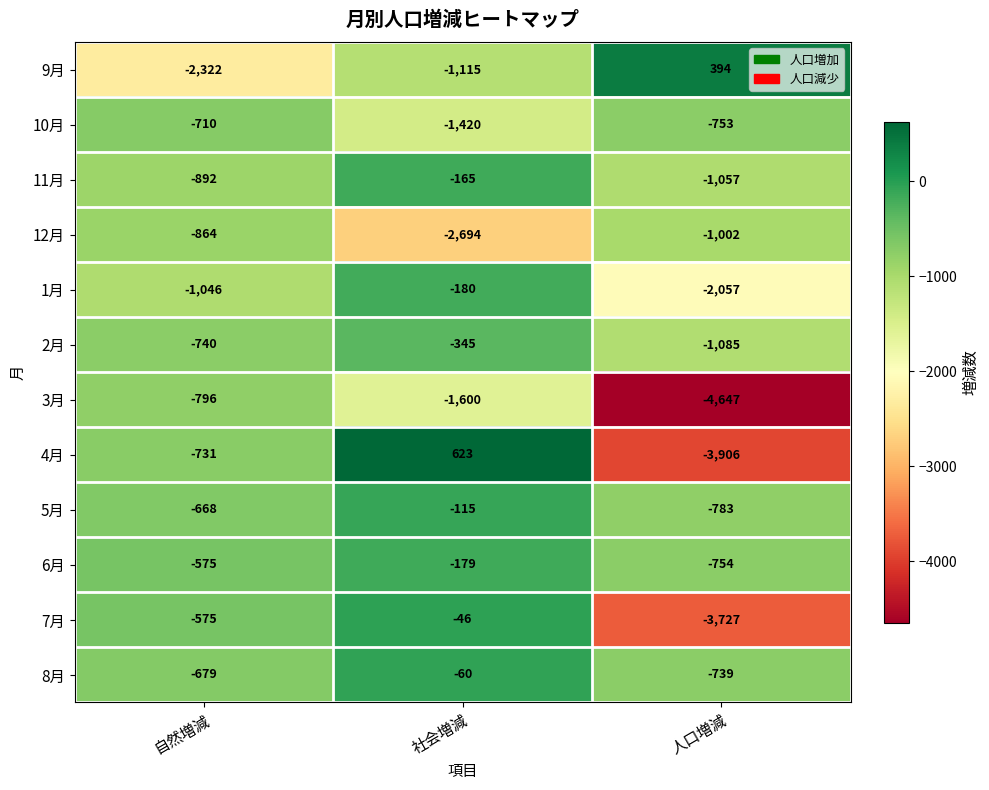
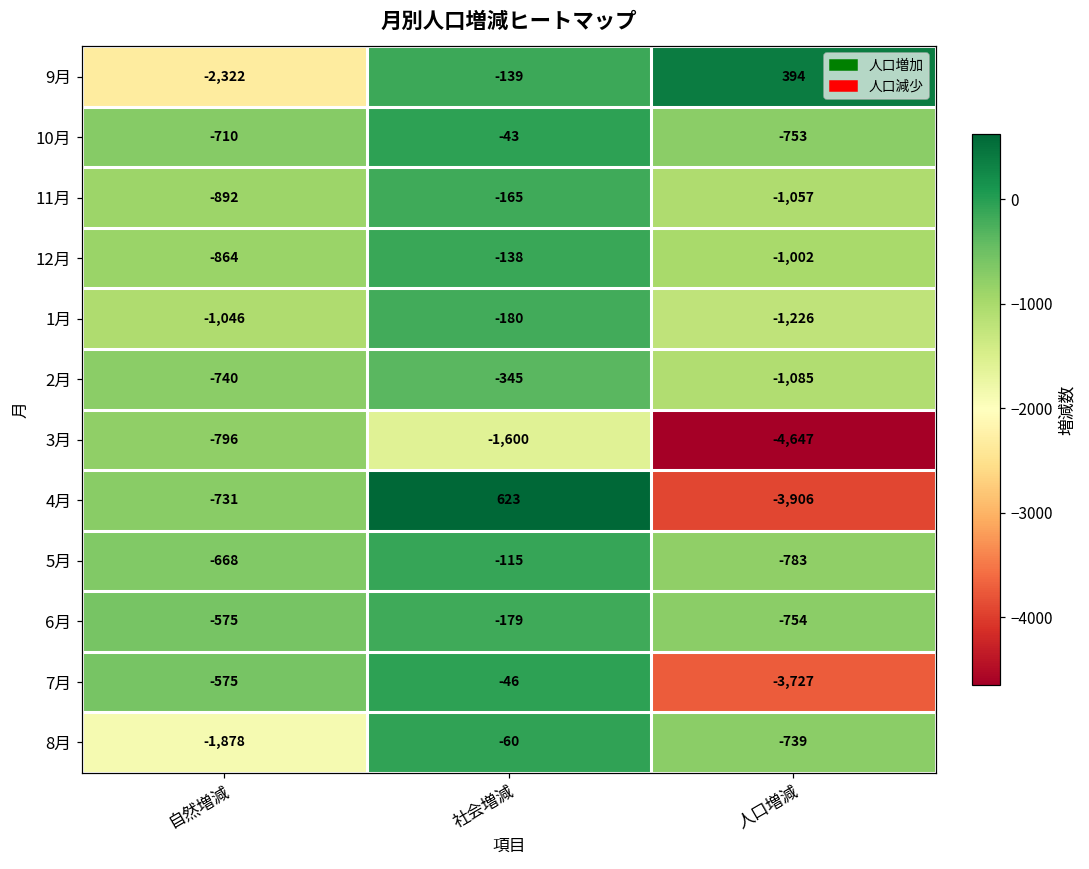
  {
    "9月": {
      "自然増減": "-2,322",
-     "社会増減": "-1,115",
+     "社会増減": "-139",
      "人口増減": "394"
    },
    "10月": {
      "自然増減": "-710",
-     "社会増減": "-1,420",
+     "社会増減": "-43",
      "人口増減": "-753"
    },
    "11月": {
      "自然増減": "-892",
      "社会増減": "-165",
      "人口増減": "-1,057"
    },
    "12月": {
      "自然増減": "-864",
-     "社会増減": "-2,694",
+     "社会増減": "-138",
      "人口増減": "-1,002"
    },
    "1月": {
      "自然増減": "-1,046",
      "社会増減": "-180",
-     "人口増減": "-2,057"
+     "人口増減": "-1,226"
    },
    "2月": {
      "自然増減": "-740",
      "社会増減": "-345",
      "人口増減": "-1,085"
    },
    "3月": {
      "自然増減": "-796",
      "社会増減": "-1,600",
      "人口増減": "-4,647"
    },
    "4月": {
      "自然増減": "-731",
      "社会増減": "623",
      "人口増減": "-3,906"
    },
    "5月": {
      "自然増減": "-668",
      "社会増減": "-115",
      "人口増減": "-783"
    },
    "6月": {
      "自然増減": "-575",
      "社会増減": "-179",
      "人口増減": "-754"
    },
    "7月": {
      "自然増減": "-575",
      "社会増減": "-46",
      "人口増減": "-3,727"
    },
    "8月": {
-     "自然増減": "-679",
+     "自然増減": "-1,878",
      "社会増減": "-60",
      "人口増減": "-739"
    }
  }
